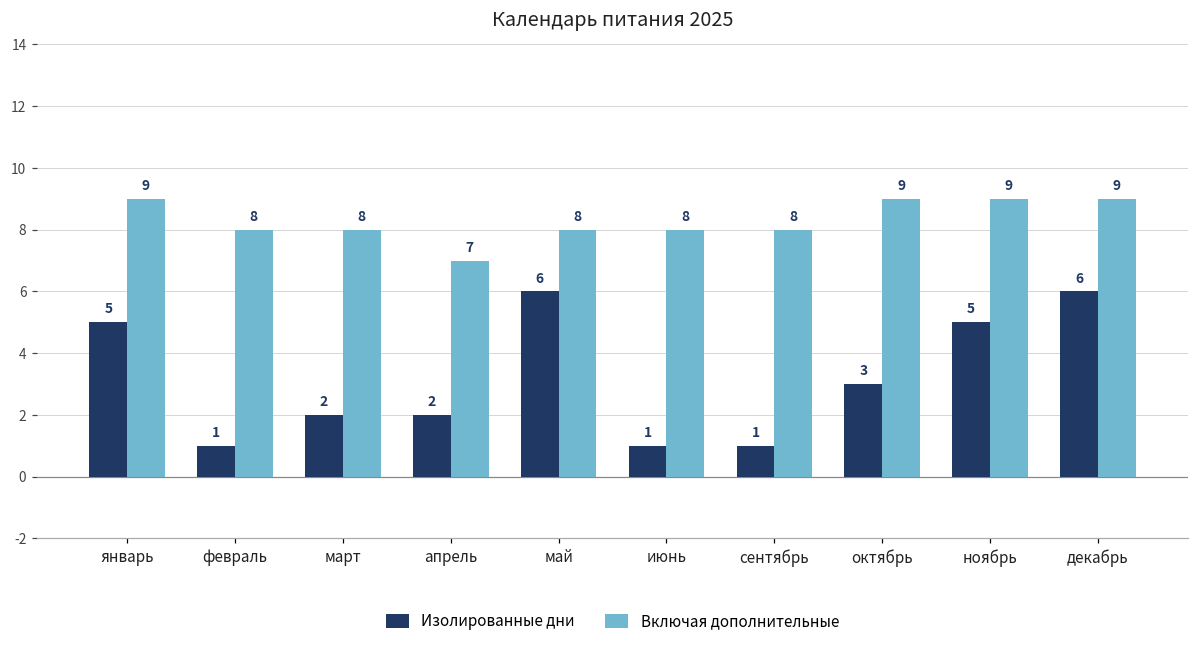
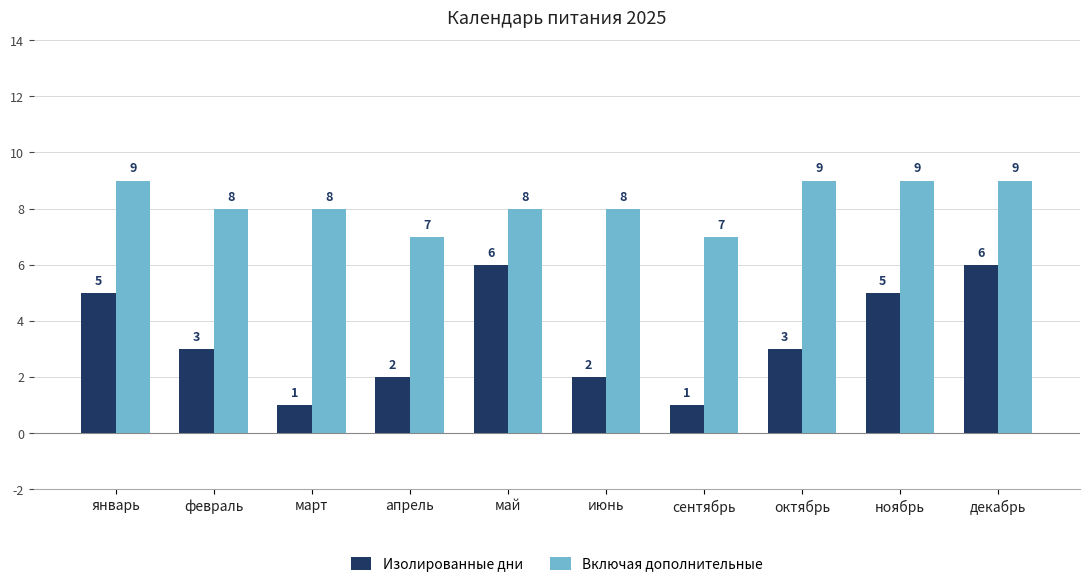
  {
    "Изолированные дни": {
      "январь": 5,
-     "февраль": 1,
-     "март": 2,
+     "февраль": 3,
+     "март": 1,
      "апрель": 2,
      "май": 6,
-     "июнь": 1,
+     "июнь": 2,
      "сентябрь": 1,
      "октябрь": 3,
      "ноябрь": 5,
      "декабрь": 6
    },
    "Включая дополнительные": {
      "январь": 9,
      "февраль": 8,
      "март": 8,
      "апрель": 7,
      "май": 8,
      "июнь": 8,
-     "сентябрь": 8,
+     "сентябрь": 7,
      "октябрь": 9,
      "ноябрь": 9,
      "декабрь": 9
    }
  }
